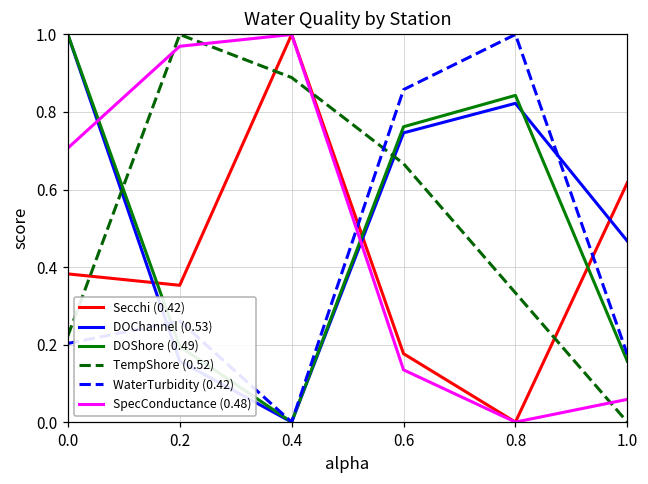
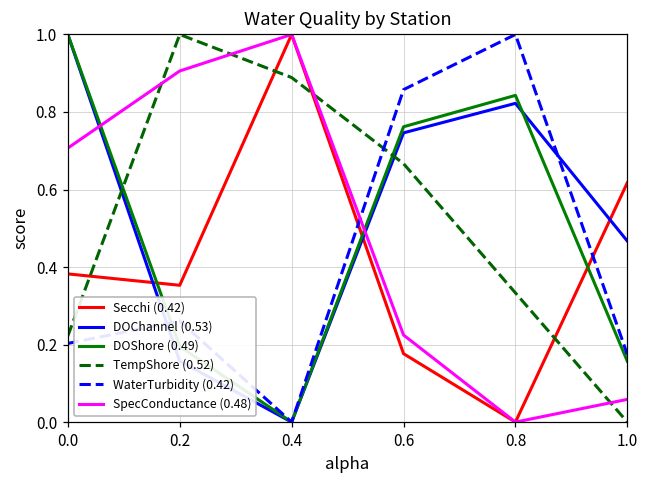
  {
    "Secchi (0.42)": {
      "0.0": 0.38,
      "0.2": 0.35,
      "0.6": 0.18,
      "1.0": 0.62
    },
    "SpecConductance (0.48)": {
      "0.0": 0.71,
-     "0.2": 0.97,
-     "0.6": 0.13,
+     "0.2": 0.91,
+     "0.6": 0.22,
      "1.0": 0.06
    }
  }
